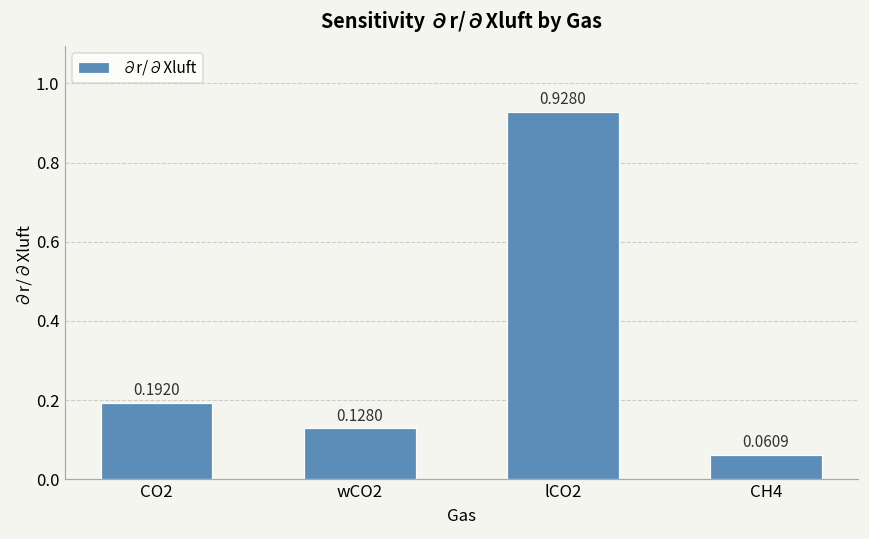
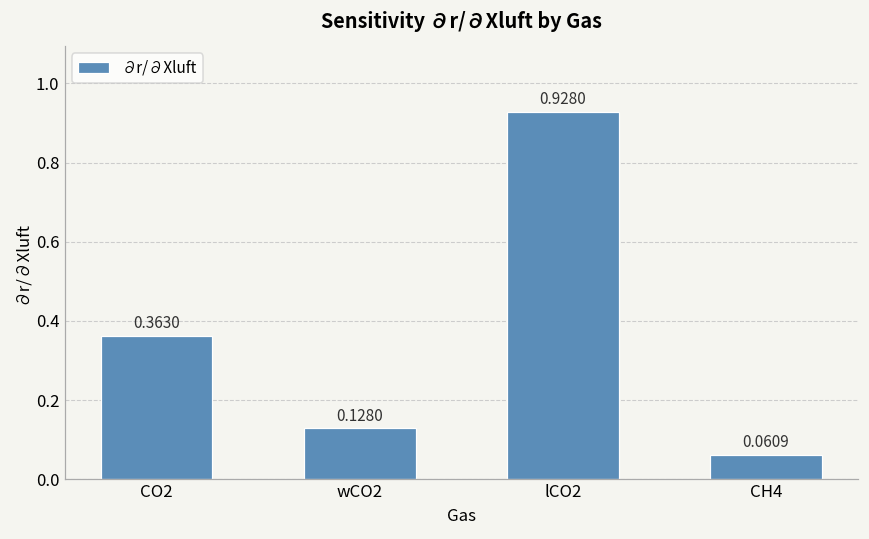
  {
-   "CO2": 0.1920,
+   "CO2": 0.3630,
    "wCO2": 0.1280,
    "lCO2": 0.9280,
    "CH4": 0.0609
  }
